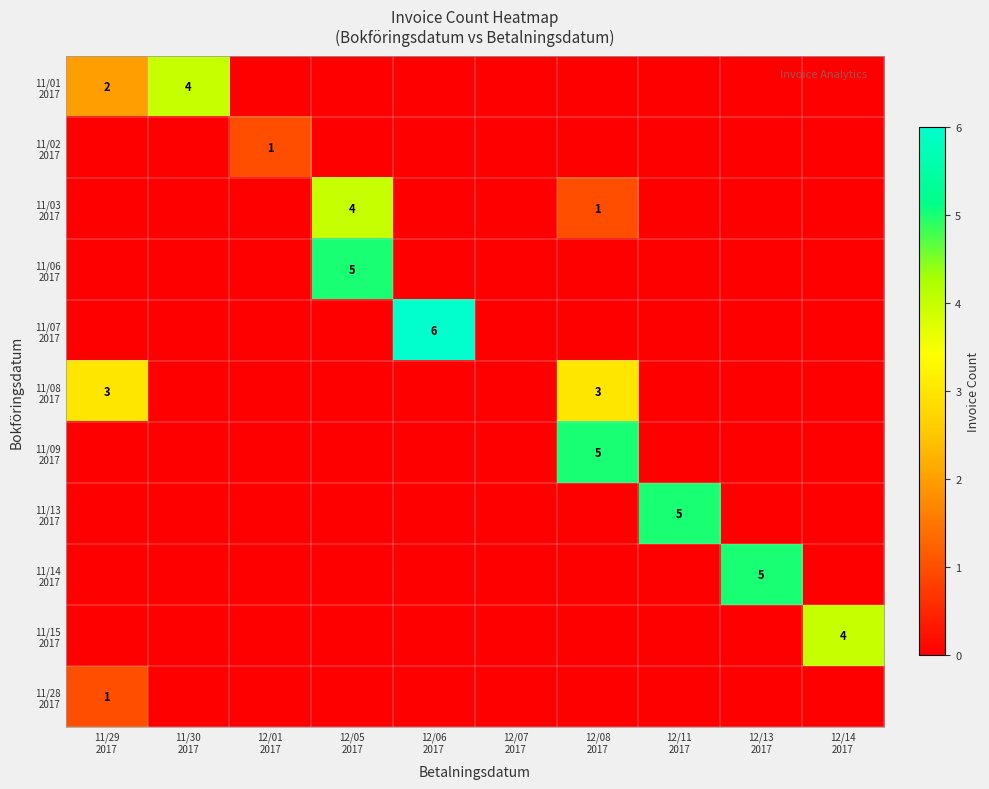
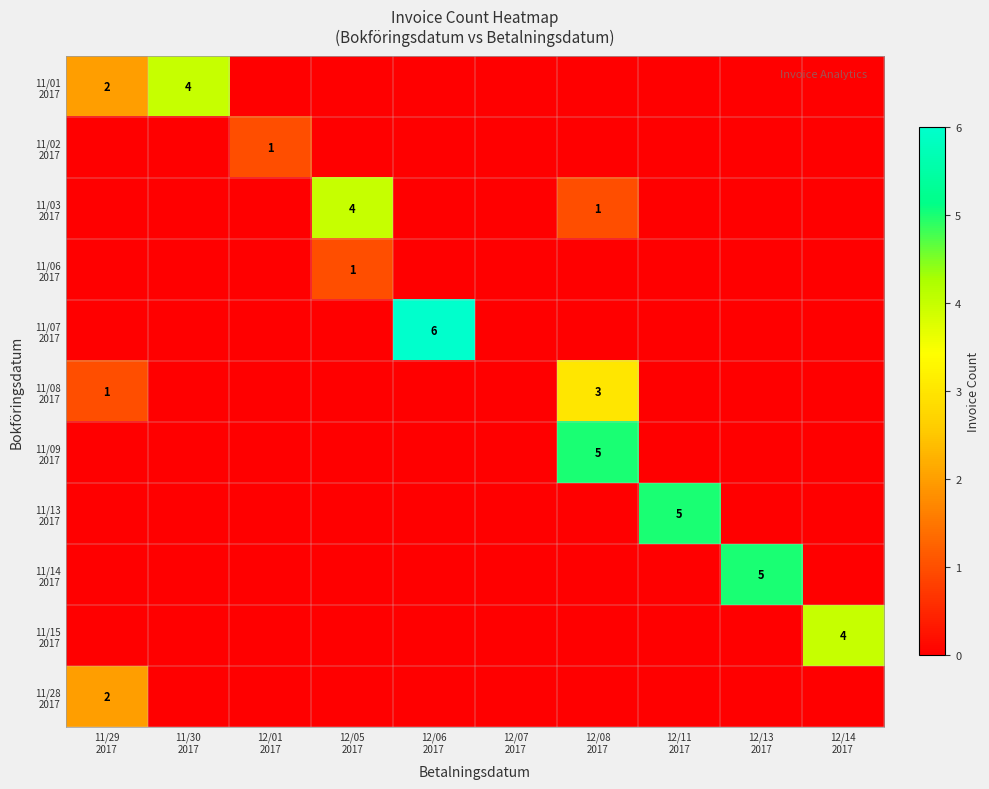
  {
    "11/01 2017": {
      "11/29 2017": 2,
      "11/30 2017": 4
    },
    "11/02 2017": {
      "12/01 2017": 1
    },
    "11/03 2017": {
      "12/05 2017": 4,
      "12/08 2017": 1
    },
    "11/06 2017": {
-     "12/05 2017": 5
+     "12/05 2017": 1
    },
    "11/07 2017": {
      "12/06 2017": 6
    },
    "11/08 2017": {
-     "11/29 2017": 3,
+     "11/29 2017": 1,
      "12/08 2017": 3
    },
    "11/09 2017": {
      "12/08 2017": 5
    },
    "11/13 2017": {
      "12/11 2017": 5
    },
    "11/14 2017": {
      "12/13 2017": 5
    },
    "11/15 2017": {
      "12/14 2017": 4
    },
    "11/28 2017": {
-     "11/29 2017": 1
+     "11/29 2017": 2
    }
  }
